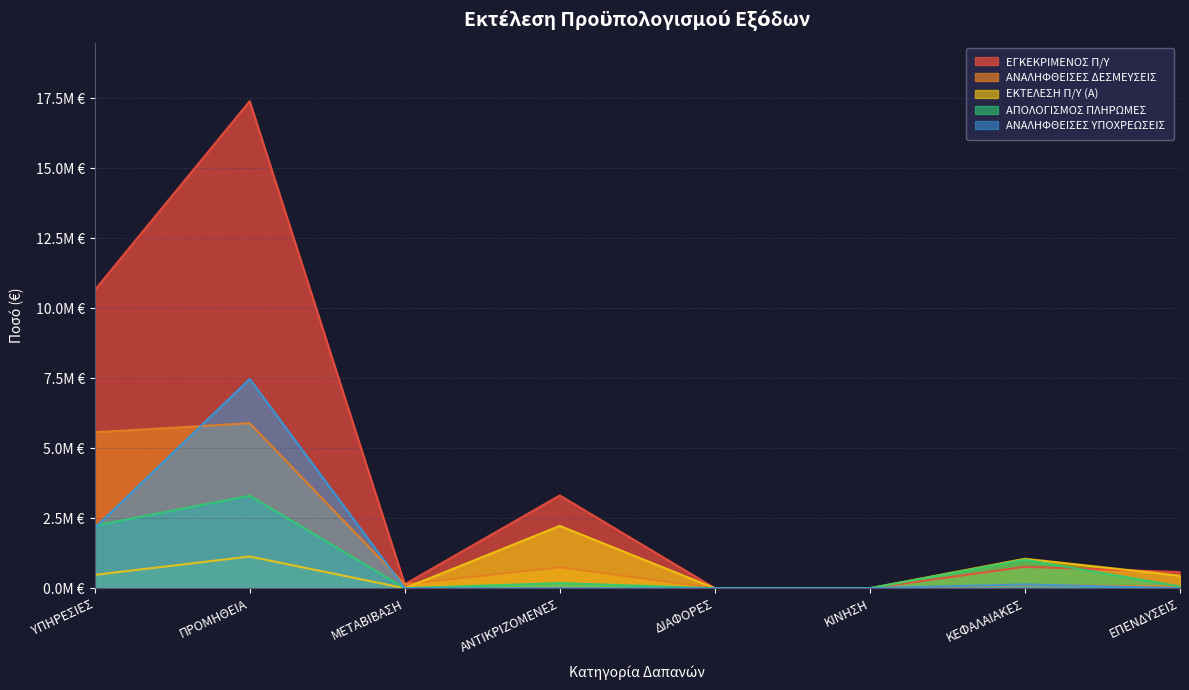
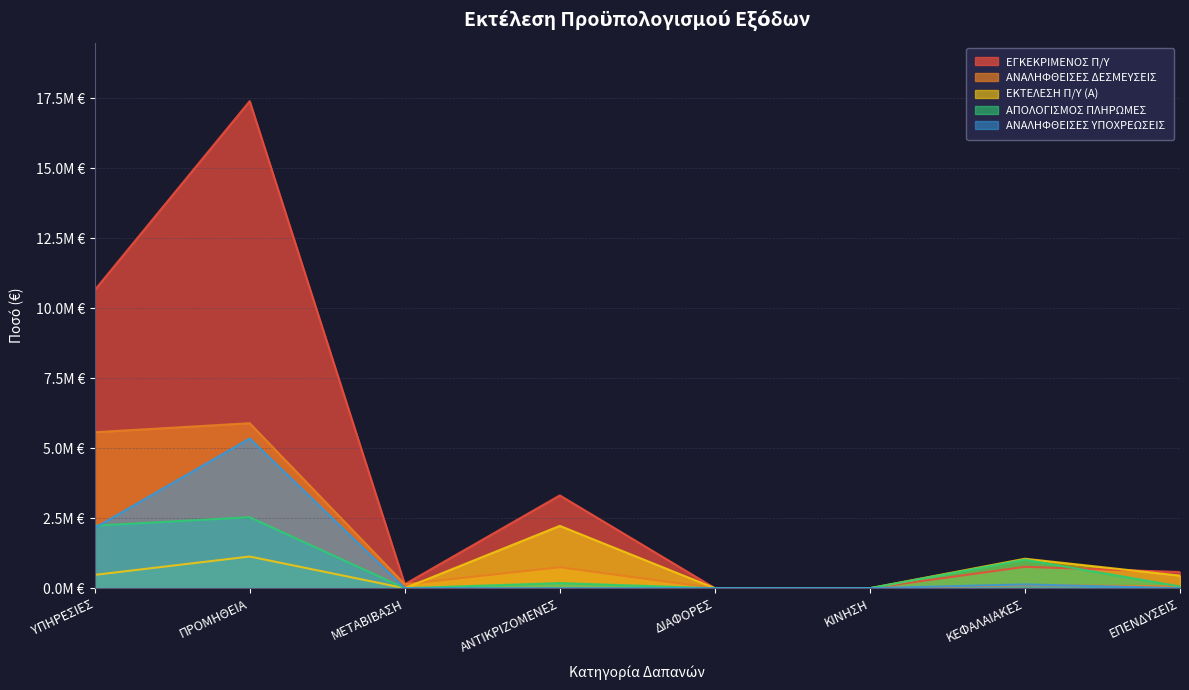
  {
    "ΕΚΤΕΛΕΣΗ Π/Υ (Α)": {
      "ΥΠΗΡΕΣΙΕΣ": "0.5M €",
      "ΠΡΟΜΗΘΕΙΑ": "1.1M €",
      "ΑΝΤΙΚΡΙΖΟΜΕΝΕΣ": "2.2M €",
      "ΕΠΕΝΔΥΣΕΙΣ": "0.4M €"
    },
    "ΑΠΟΛΟΓΙΣΜΟΣ ΠΛΗΡΩΜΕΣ": {
-     "ΠΡΟΜΗΘΕΙΑ": "3.3M €",
+     "ΠΡΟΜΗΘΕΙΑ": "2.5M €",
      "ΑΝΤΙΚΡΙΖΟΜΕΝΕΣ": "0.2M €"
    },
    "ΑΝΑΛΗΦΘΕΙΣΕΣ ΥΠΟΧΡΕΩΣΕΙΣ": {
-     "ΠΡΟΜΗΘΕΙΑ": "7.5M €",
+     "ΠΡΟΜΗΘΕΙΑ": "5.3M €",
      "ΑΝΤΙΚΡΙΖΟΜΕΝΕΣ": "0.0M €"
    }
  }
